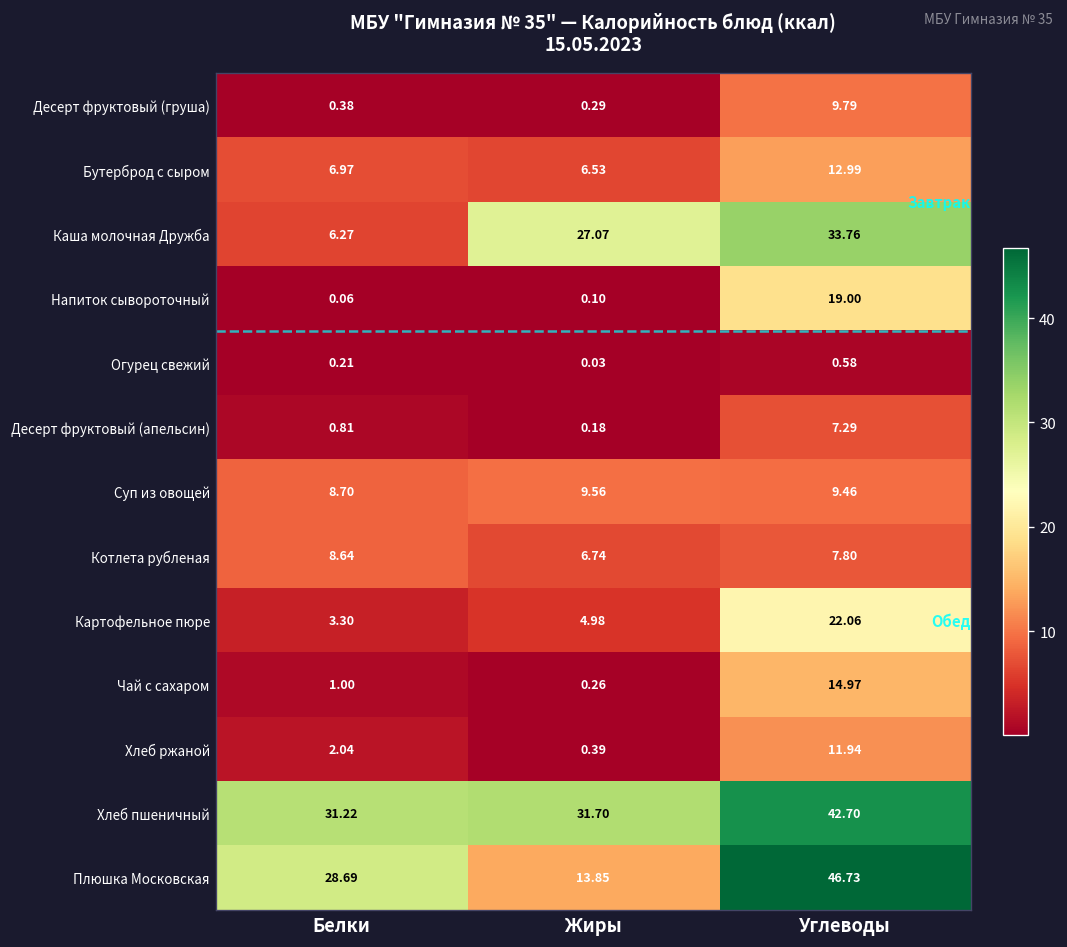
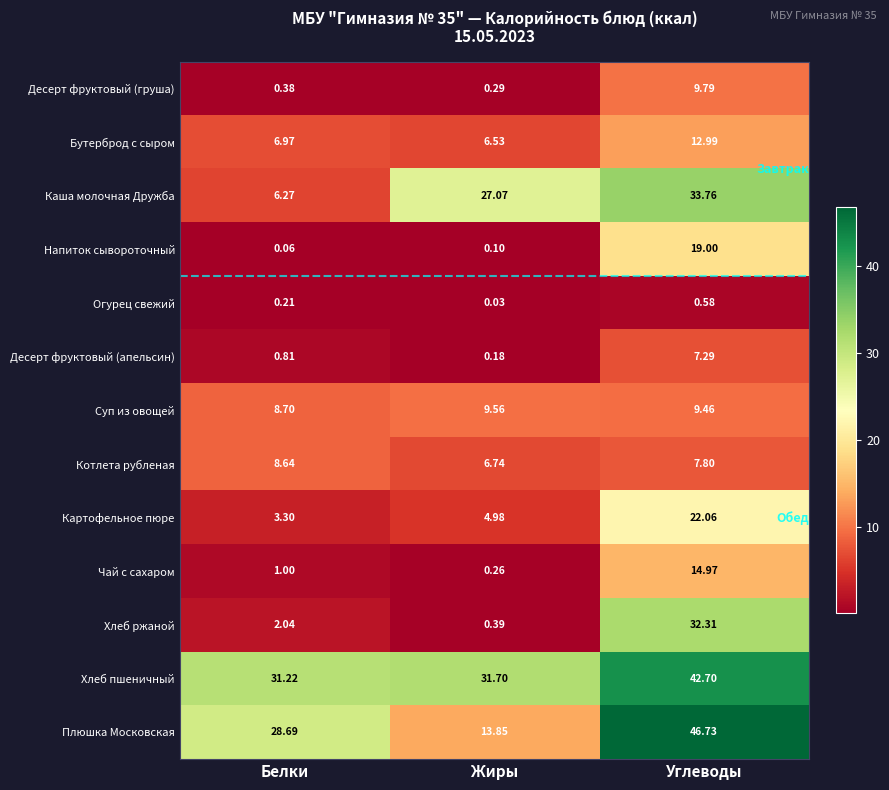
  {
    "Десерт фруктовый (груша)": {
      "Белки": 0.38,
      "Жиры": 0.29,
      "Углеводы": 9.79
    },
    "Бутерброд с сыром": {
      "Белки": 6.97,
      "Жиры": 6.53
    },
    "Каша молочная Дружба": {
      "Белки": 6.27,
      "Жиры": 27.07
    },
    "Напиток сывороточный": {
      "Белки": 0.06,
      "Жиры": 0.10,
      "Углеводы": 19.00
    },
    "Огурец свежий": {
      "Белки": 0.21,
      "Жиры": 0.03,
      "Углеводы": 0.58
    },
    "Десерт фруктовый (апельсин)": {
      "Белки": 0.81,
      "Жиры": 0.18,
      "Углеводы": 7.29
    },
    "Суп из овощей": {
      "Белки": 8.70,
      "Жиры": 9.56,
      "Углеводы": 9.46
    },
    "Котлета рубленая": {
      "Белки": 8.64,
      "Жиры": 6.74,
      "Углеводы": 7.80
    },
    "Картофельное пюре": {
      "Белки": 3.30,
      "Жиры": 4.98
    },
    "Чай с сахаром": {
      "Белки": 1.00,
      "Жиры": 0.26,
      "Углеводы": 14.97
    },
    "Хлеб ржаной": {
      "Белки": 2.04,
      "Жиры": 0.39,
-     "Углеводы": 11.94
+     "Углеводы": 32.31
    },
    "Хлеб пшеничный": {
      "Белки": 31.22,
      "Жиры": 31.70,
      "Углеводы": 42.70
    },
    "Плюшка Московская": {
      "Белки": 28.69,
      "Жиры": 13.85,
      "Углеводы": 46.73
    }
  }
